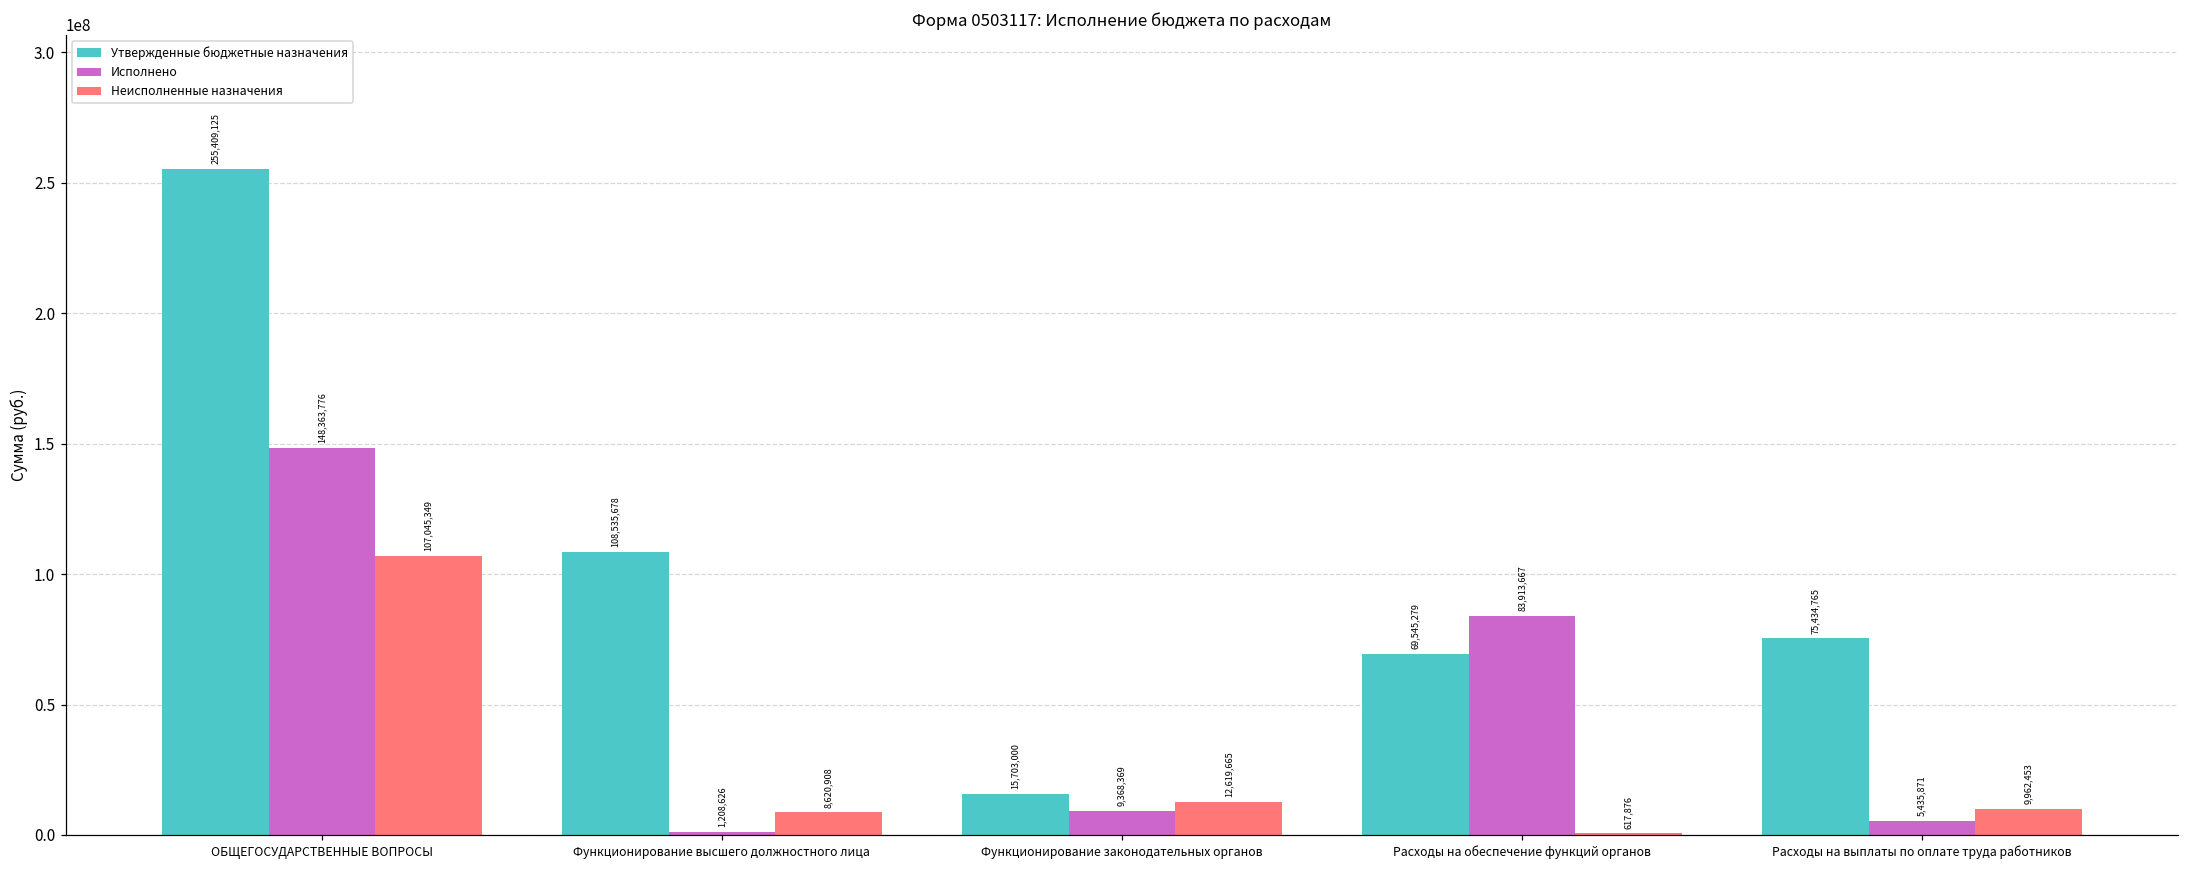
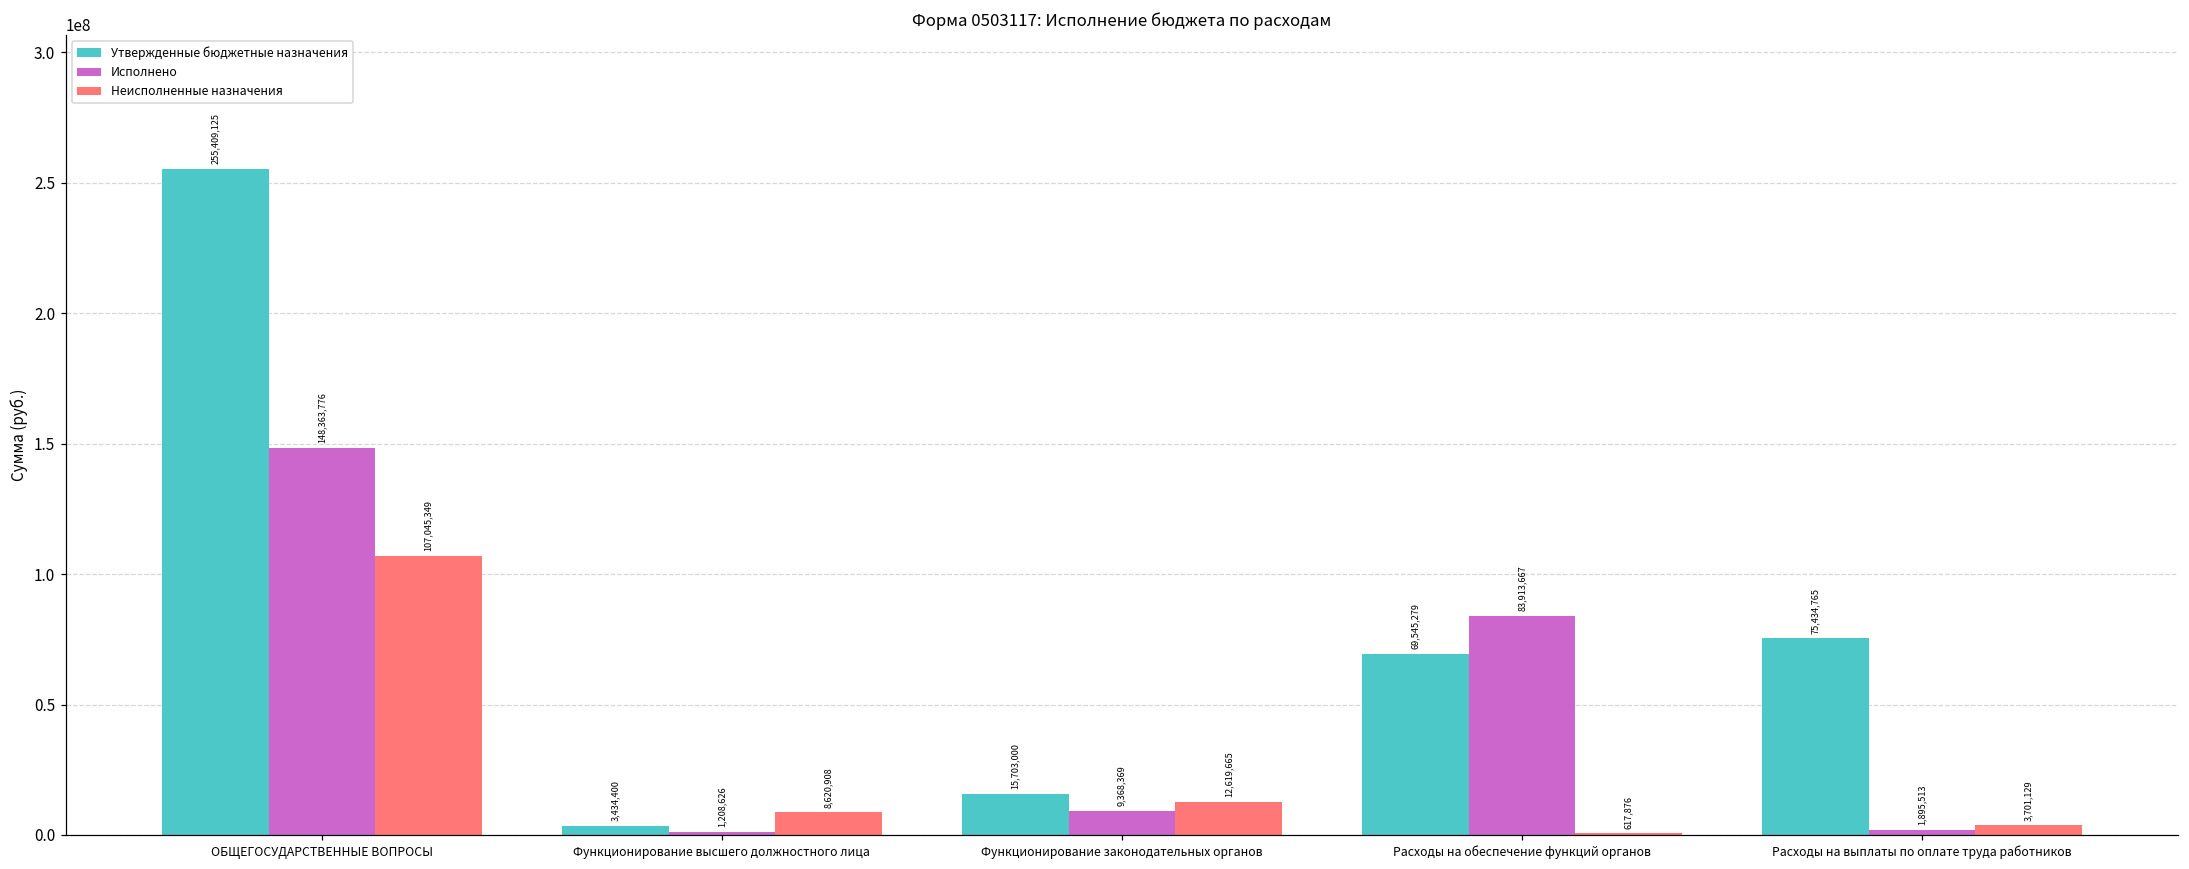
  {
    "Утвержденные бюджетные назначения": {
      "ОБЩЕГОСУДАРСТВЕННЫЕ ВОПРОСЫ": "255,409,125",
-     "Функционирование высшего должностного лица": "108,535,678",
+     "Функционирование высшего должностного лица": "3,434,400",
      "Функционирование законодательных органов": "15,703,000",
      "Расходы на обеспечение функций органов": "69,545,279",
      "Расходы на выплаты по оплате труда работников": "75,434,765"
    },
    "Исполнено": {
      "ОБЩЕГОСУДАРСТВЕННЫЕ ВОПРОСЫ": "148,363,776",
      "Функционирование высшего должностного лица": "1,208,626",
      "Функционирование законодательных органов": "9,368,369",
      "Расходы на обеспечение функций органов": "83,913,667",
-     "Расходы на выплаты по оплате труда работников": "5,435,871"
+     "Расходы на выплаты по оплате труда работников": "1,895,513"
    },
    "Неисполненные назначения": {
      "ОБЩЕГОСУДАРСТВЕННЫЕ ВОПРОСЫ": "107,045,349",
      "Функционирование высшего должностного лица": "8,620,908",
      "Функционирование законодательных органов": "12,619,665",
      "Расходы на обеспечение функций органов": "617,876",
-     "Расходы на выплаты по оплате труда работников": "9,962,453"
+     "Расходы на выплаты по оплате труда работников": "3,701,129"
    }
  }
